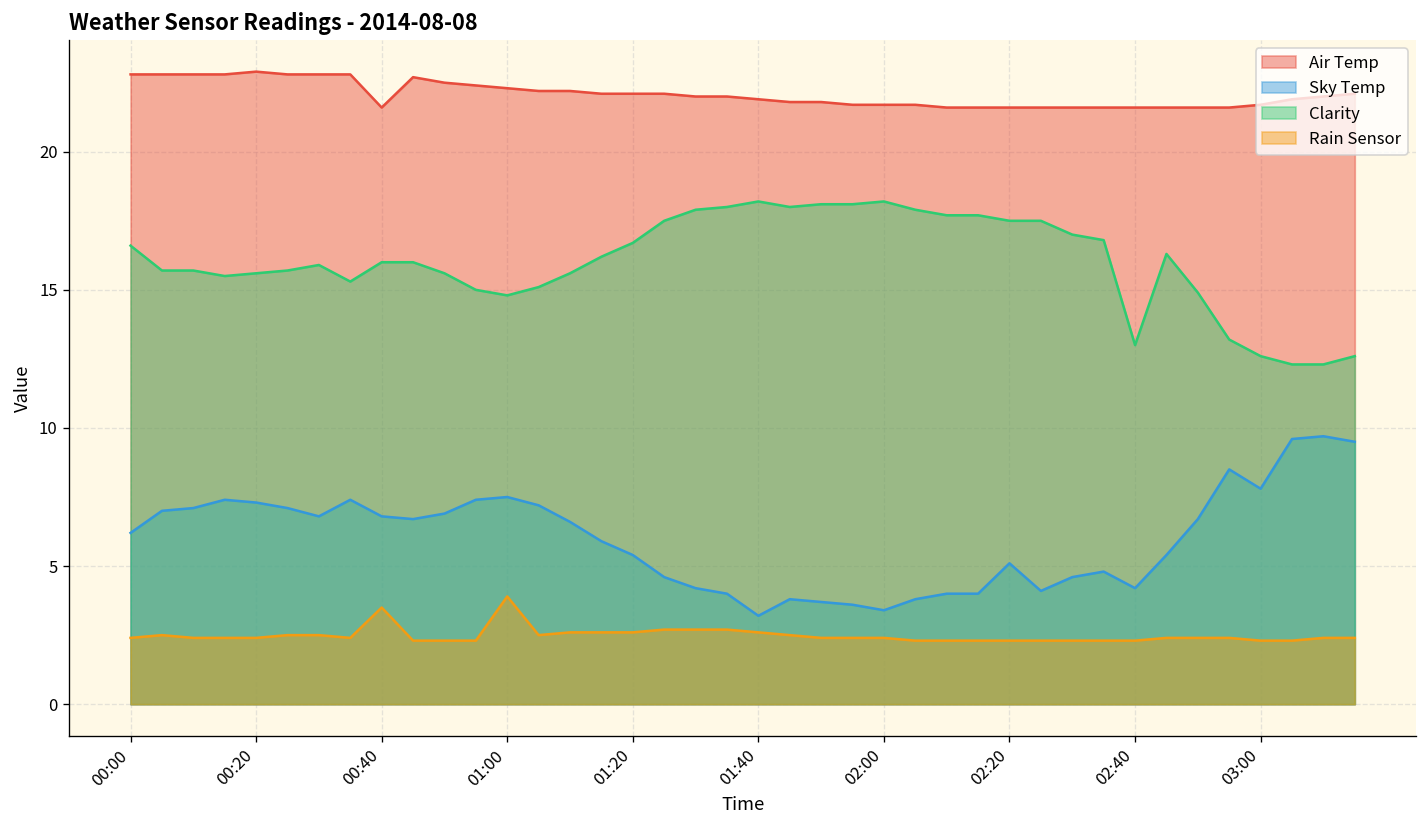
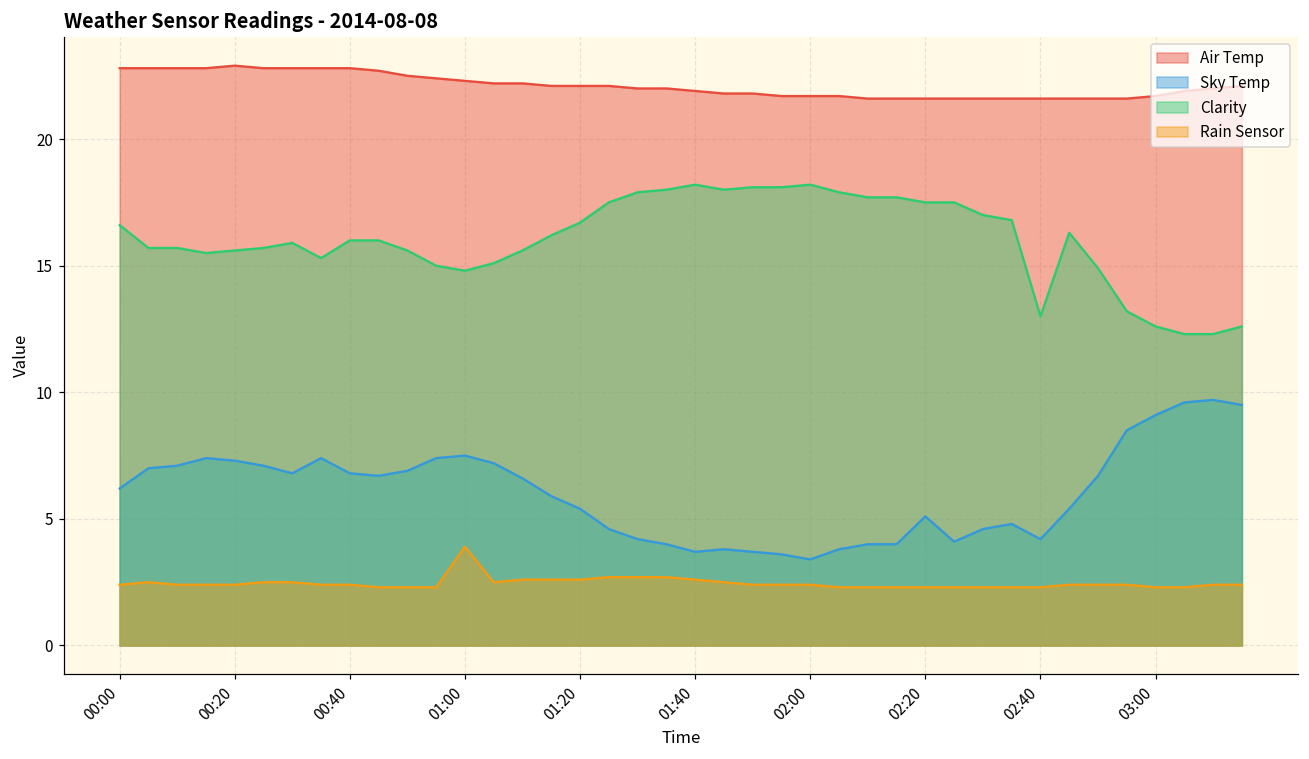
  {
    "Air Temp": {
      "00:00": 22.8,
      "00:20": 22.9,
-     "00:40": 21.6,
+     "00:40": 22.8,
      "01:00": 22.3,
      "01:20": 22.1,
      "01:40": 21.9,
      "02:00": 21.7,
      "02:20": 21.6,
      "02:40": 21.6
    },
    "Sky Temp": {
      "00:00": 6.2,
      "00:20": 7.3,
      "00:40": 6.8,
      "01:00": 7.5,
      "01:20": 5.4,
-     "01:40": 3.2,
+     "01:40": 3.7,
      "02:00": 3.4,
      "02:20": 5.1,
      "02:40": 4.2,
-     "03:00": 7.8
+     "03:00": 9.1
    },
    "Clarity": {
      "00:00": 16.6,
      "00:20": 15.6,
      "00:40": 16.0,
      "01:00": 14.8,
      "01:20": 16.7,
      "01:40": 18.2,
      "02:00": 18.2,
      "02:20": 17.5,
      "02:40": 13.0,
      "03:00": 12.6
    },
    "Rain Sensor": {
      "00:00": 2.4,
      "00:20": 2.4,
-     "00:40": 3.5,
+     "00:40": 2.4,
      "01:00": 3.9,
      "01:20": 2.6,
      "01:40": 2.6,
      "02:00": 2.4,
      "02:20": 2.3,
      "02:40": 2.3,
      "03:00": 2.3
    }
  }
